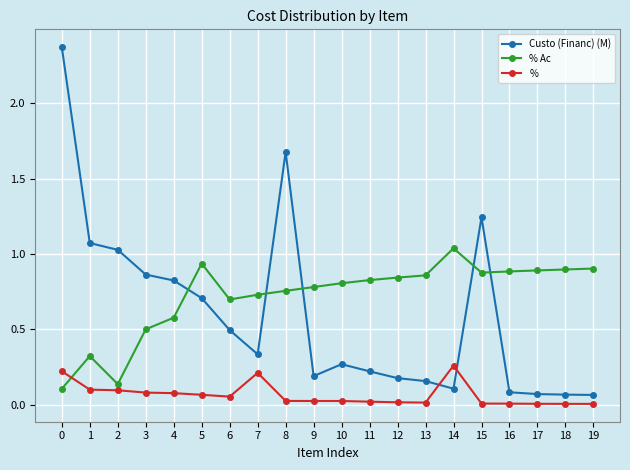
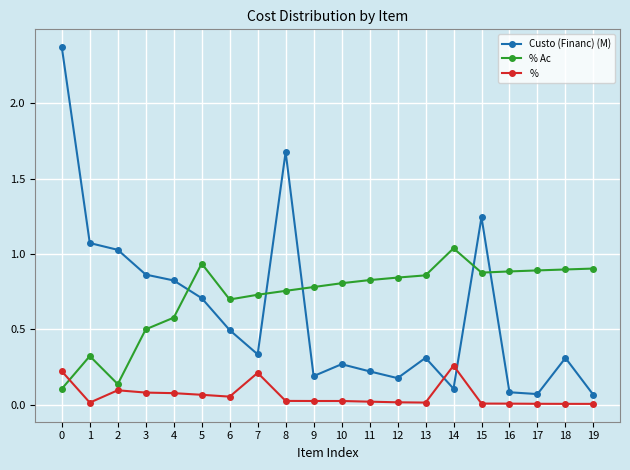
  {
    "Custo (Financ) (M)": {
      "0": 2.37,
      "1": 1.07,
      "2": 1.03,
      "3": 0.86,
      "4": 0.82,
      "5": 0.71,
      "6": 0.50,
      "7": 0.33,
      "8": 1.68,
      "9": 0.19,
      "10": 0.27,
      "11": 0.22,
      "12": 0.18,
-     "13": 0.16,
+     "13": 0.31,
      "14": 0.11,
      "15": 1.24,
      "16": 0.08,
      "17": 0.07,
-     "18": 0.07,
+     "18": 0.31,
      "19": 0.07
    },
    "% Ac": {
      "0": 0.11,
      "1": 0.32,
      "2": 0.14,
      "3": 0.50,
      "4": 0.58,
      "5": 0.94,
      "6": 0.70,
      "7": 0.73,
      "8": 0.76,
      "9": 0.78,
      "10": 0.81,
      "11": 0.83,
      "12": 0.84,
      "13": 0.86,
      "14": 1.04,
      "15": 0.88,
      "16": 0.88,
      "17": 0.89,
      "18": 0.90,
      "19": 0.90
    },
    "%": {
      "0": 0.22,
-     "1": 0.10,
+     "1": 0.01,
      "2": 0.10,
      "3": 0.08,
      "4": 0.08,
      "5": 0.07,
      "6": 0.05,
      "7": 0.21,
      "8": 0.03,
      "9": 0.03,
      "10": 0.03,
      "11": 0.02,
      "12": 0.02,
      "13": 0.01,
      "14": 0.26,
      "15": 0.01,
      "16": 0.01,
      "17": 0.01,
      "18": 0.01,
      "19": 0.01
    }
  }
